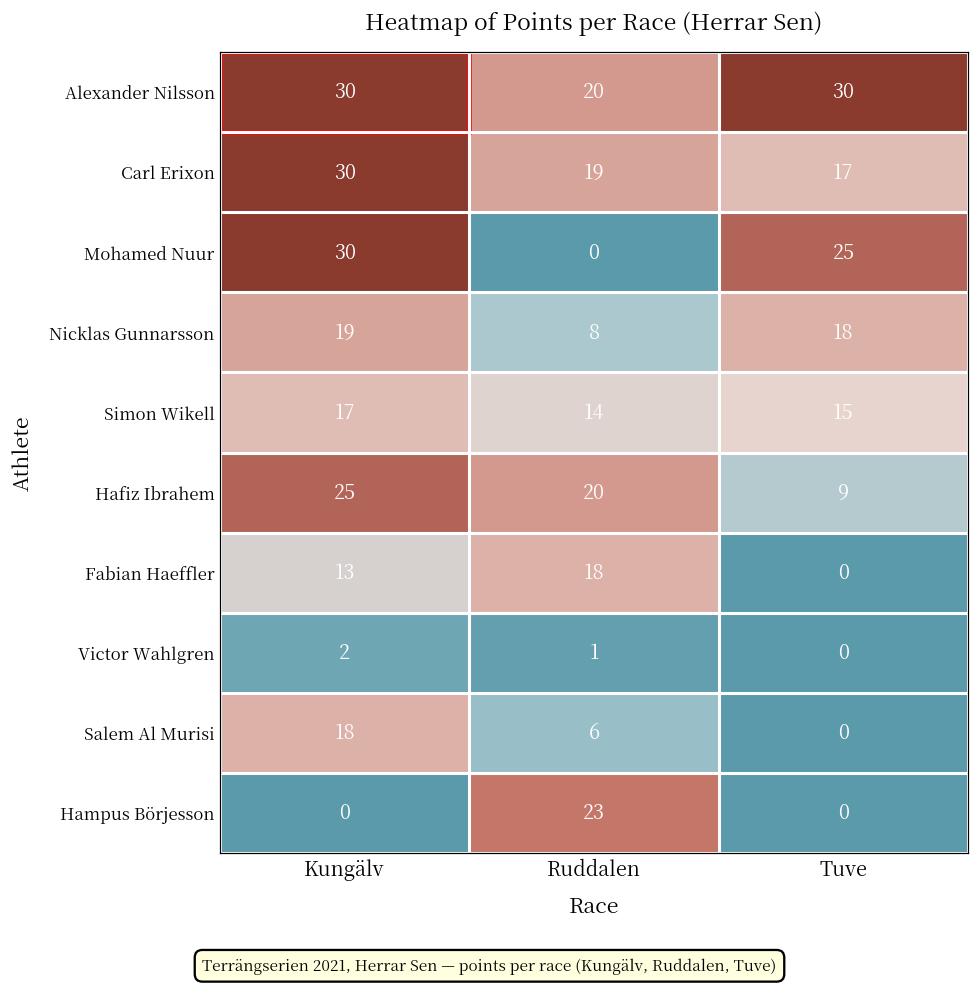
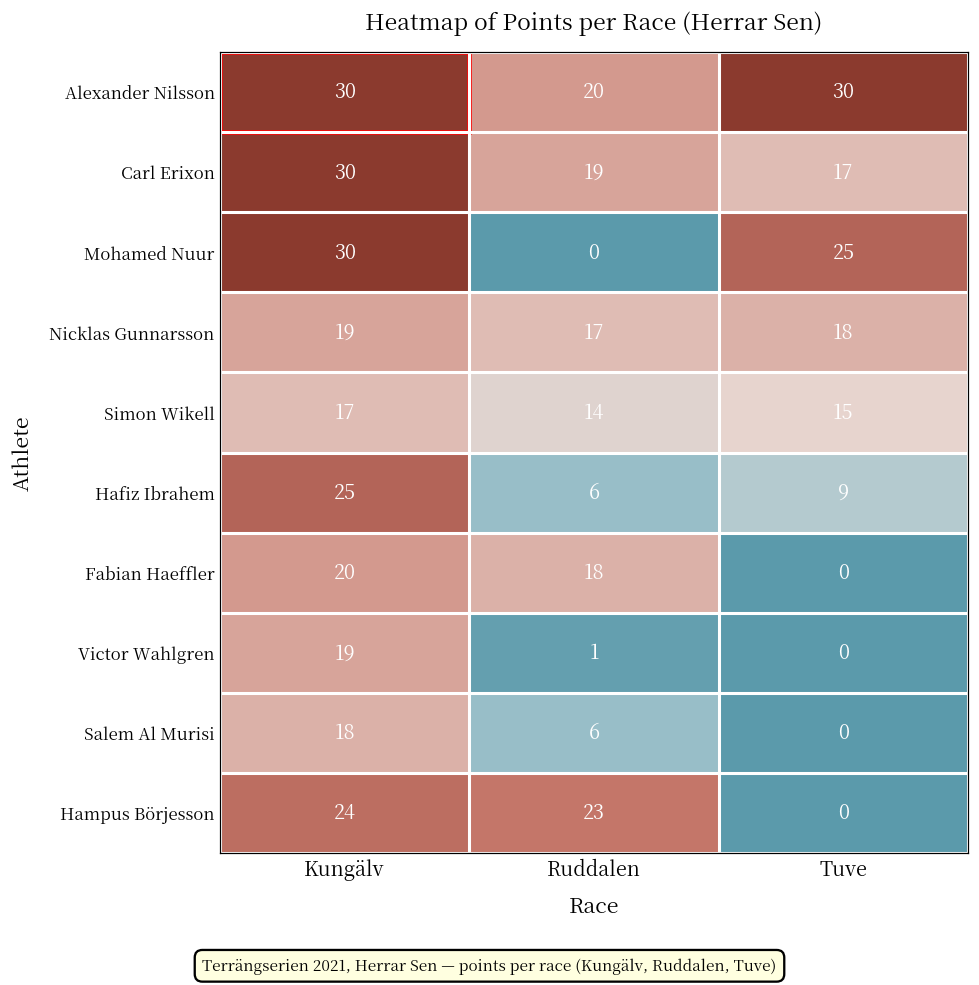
  {
    "Alexander Nilsson": {
      "Kungälv": 30,
      "Ruddalen": 20,
      "Tuve": 30
    },
    "Carl Erixon": {
      "Kungälv": 30,
      "Ruddalen": 19,
      "Tuve": 17
    },
    "Mohamed Nuur": {
      "Kungälv": 30,
      "Ruddalen": 0,
      "Tuve": 25
    },
    "Nicklas Gunnarsson": {
      "Kungälv": 19,
-     "Ruddalen": 8,
+     "Ruddalen": 17,
      "Tuve": 18
    },
    "Simon Wikell": {
      "Kungälv": 17,
      "Ruddalen": 14,
      "Tuve": 15
    },
    "Hafiz Ibrahem": {
      "Kungälv": 25,
-     "Ruddalen": 20,
+     "Ruddalen": 6,
      "Tuve": 9
    },
    "Fabian Haeffler": {
-     "Kungälv": 13,
+     "Kungälv": 20,
      "Ruddalen": 18,
      "Tuve": 0
    },
    "Victor Wahlgren": {
-     "Kungälv": 2,
+     "Kungälv": 19,
      "Ruddalen": 1,
      "Tuve": 0
    },
    "Salem Al Murisi": {
      "Kungälv": 18,
      "Ruddalen": 6,
      "Tuve": 0
    },
    "Hampus Börjesson": {
-     "Kungälv": 0,
+     "Kungälv": 24,
      "Ruddalen": 23,
      "Tuve": 0
    }
  }
